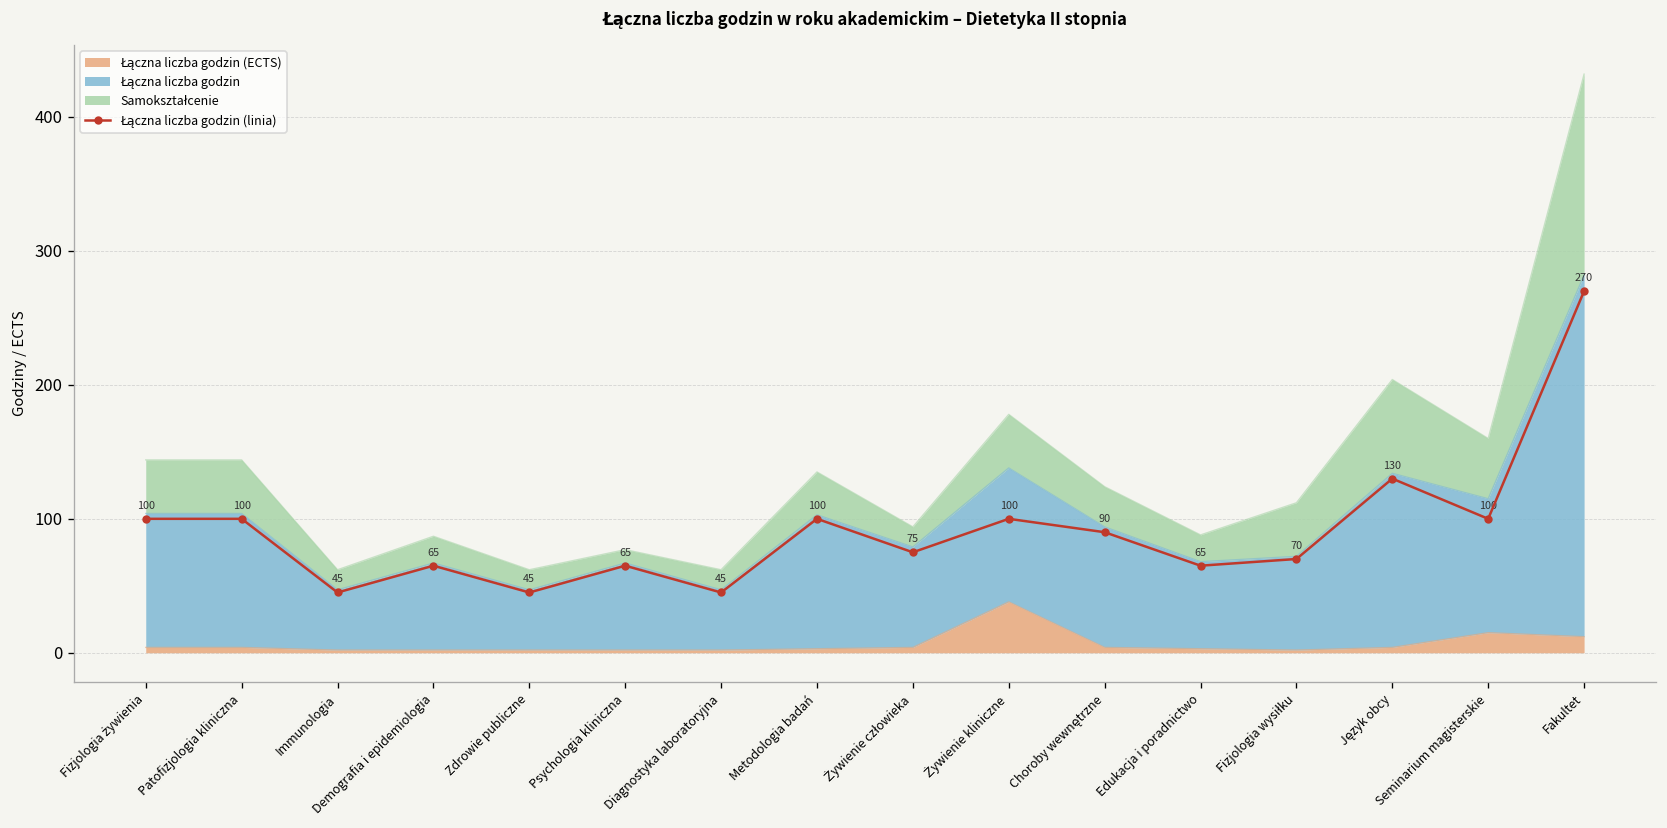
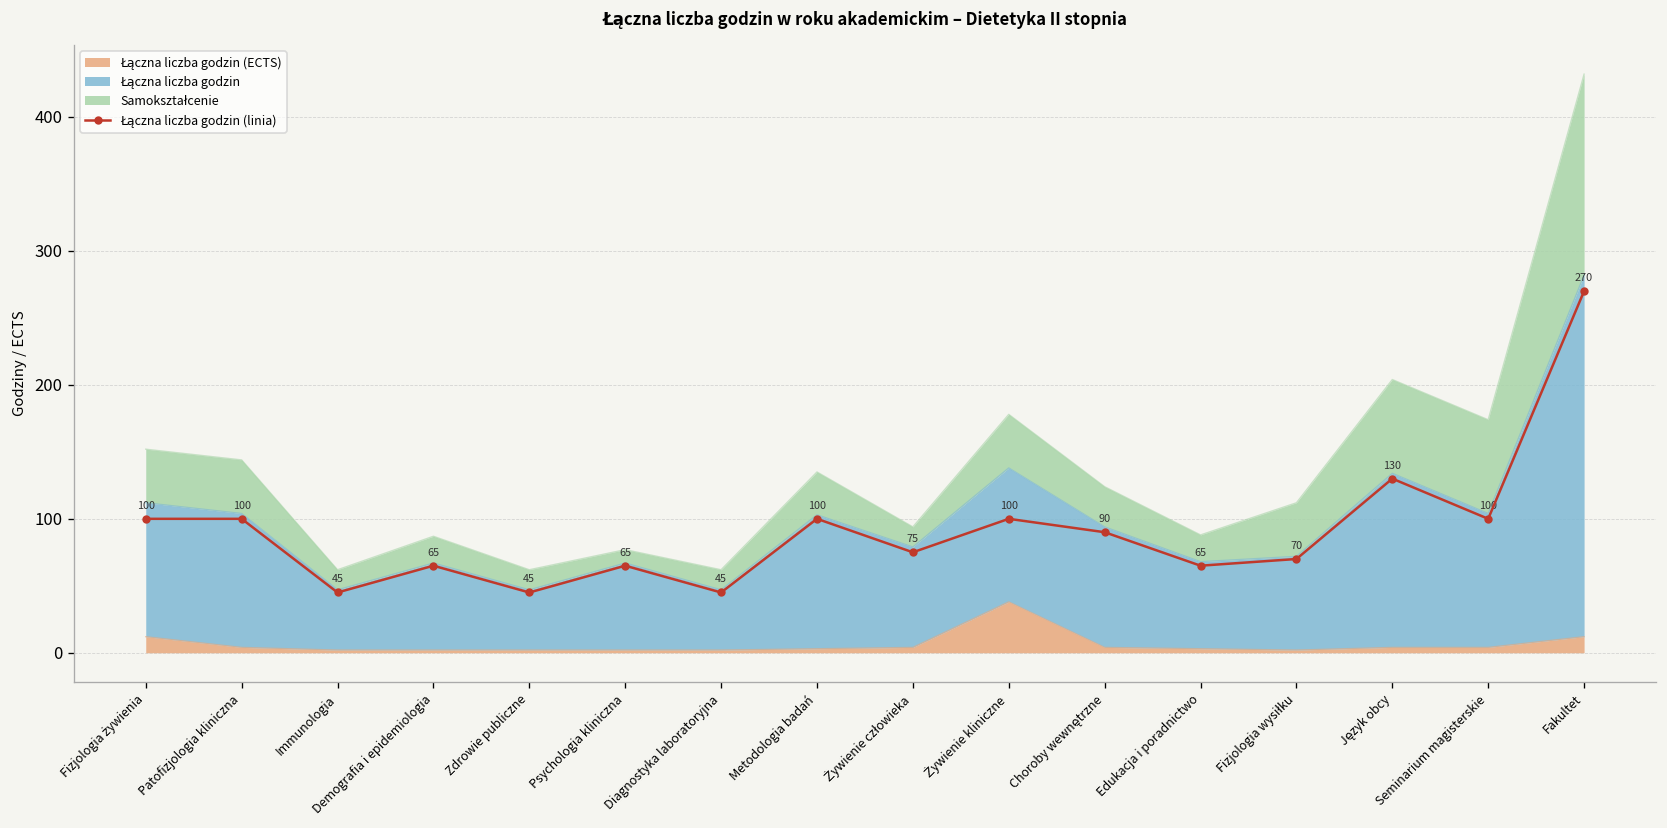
  {
    "Łączna liczba godzin (ECTS)": {
-     "Fizjologia żywienia": 4,
+     "Fizjologia żywienia": 12,
      "Patofizjologia kliniczna": 4,
      "Immunologia": 2,
      "Demografia i epidemiologia": 2,
      "Zdrowie publiczne": 2,
      "Psychologia kliniczna": 2,
      "Diagnostyka laboratoryjna": 2,
      "Metodologia badań": 3,
      "Żywienie człowieka": 4,
      "Żywienie kliniczne": 38,
      "Choroby wewnętrzne": 4,
      "Edukacja i poradnictwo": 3,
      "Fizjologia wysiłku": 2,
      "Język obcy": 4,
-     "Seminarium magisterskie": 15,
+     "Seminarium magisterskie": 4,
      "Fakultet": 12
    },
    "Łączna liczba godzin": {
      "Metodologia badań": 100,
      "Edukacja i poradnictwo": 65
    },
    "Samokształcenie": {
      "Fizjologia żywienia": 40,
      "Patofizjologia kliniczna": 40,
      "Demografia i epidemiologia": 20,
      "Metodologia badań": 32,
      "Żywienie człowieka": 15,
      "Żywienie kliniczne": 40,
      "Choroby wewnętrzne": 30,
      "Edukacja i poradnictwo": 20,
      "Fizjologia wysiłku": 40,
      "Język obcy": 70,
-     "Seminarium magisterskie": 45,
+     "Seminarium magisterskie": 70,
      "Fakultet": 150
    },
    "Łączna liczba godzin (linia)": {
      "Żywienie kliniczne": 100
    }
  }
